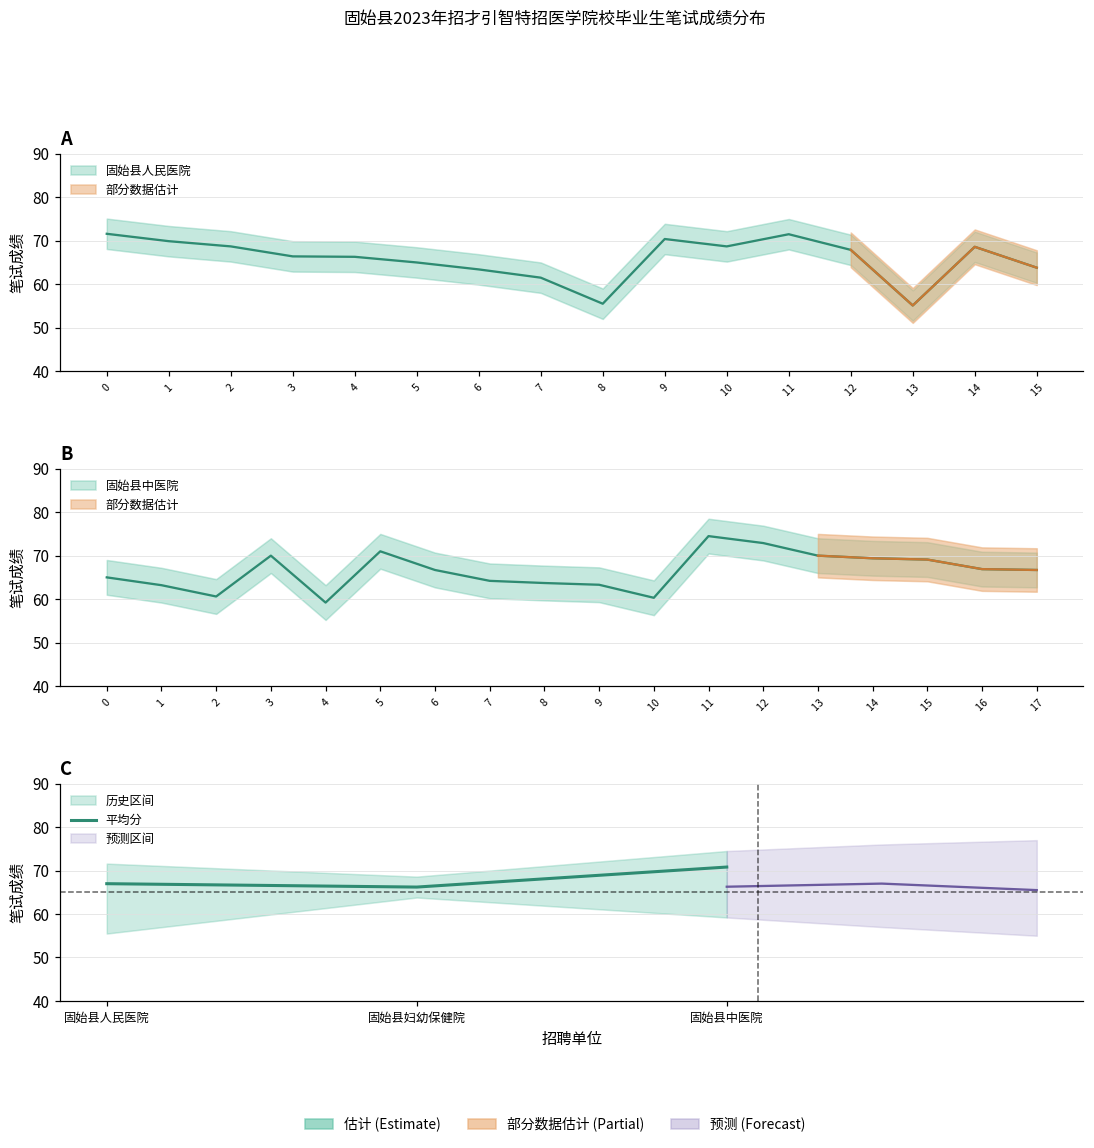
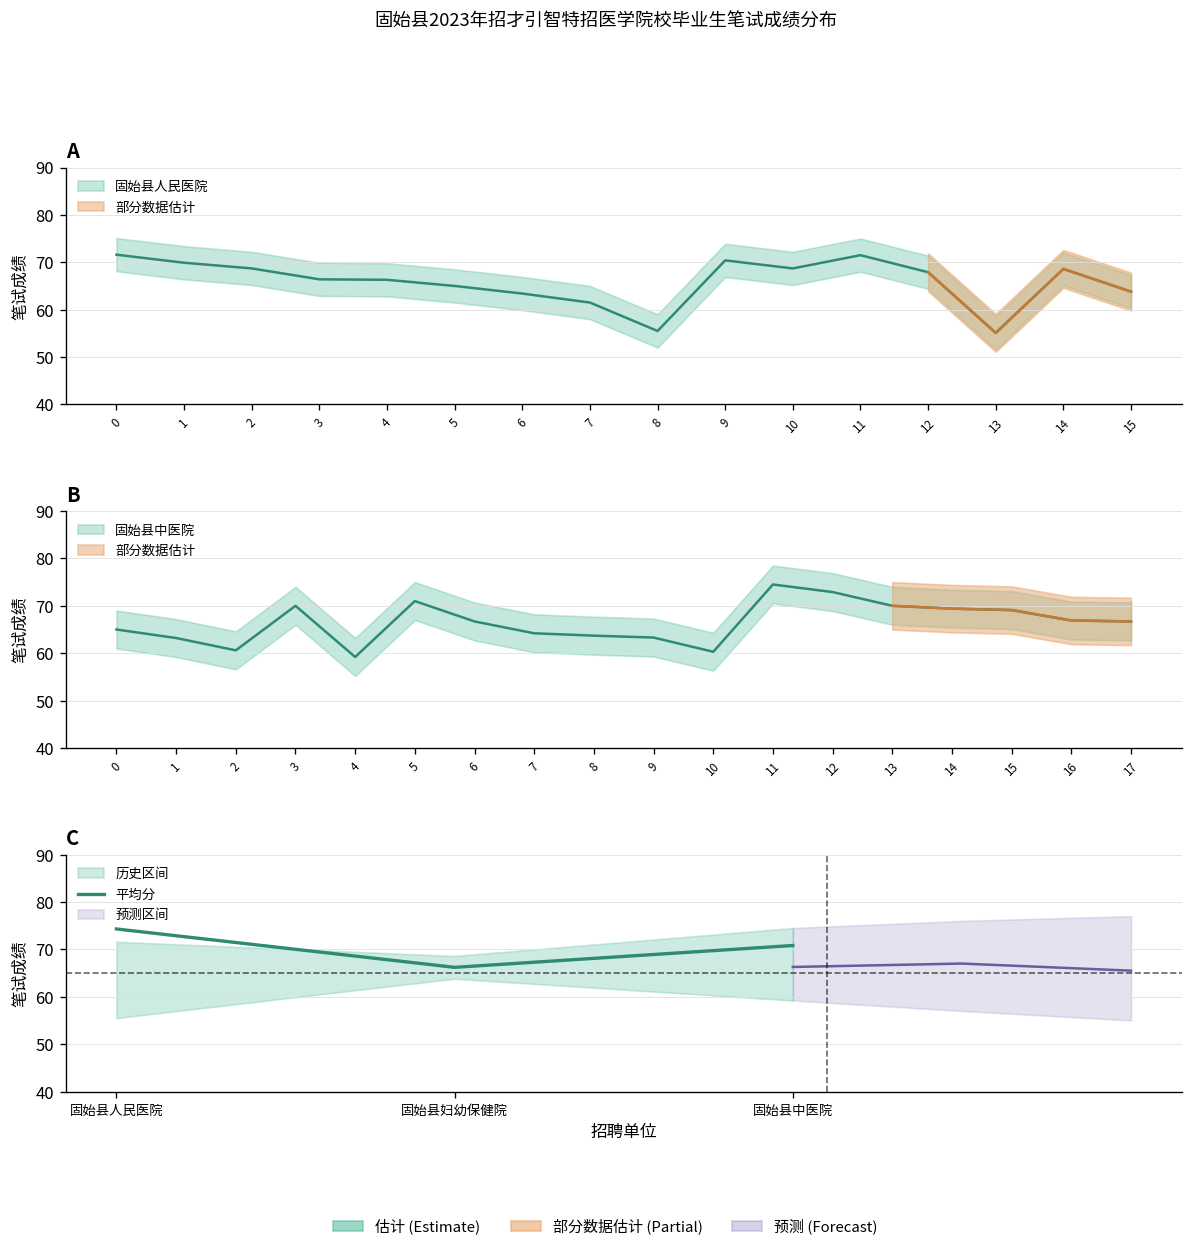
  {
    "C": {
      "平均分": {
-       "固始县人民医院": 67,
+       "固始县人民医院": 74,
        "固始县妇幼保健院": 66,
        "固始县中医院": 71
      }
    }
  }
